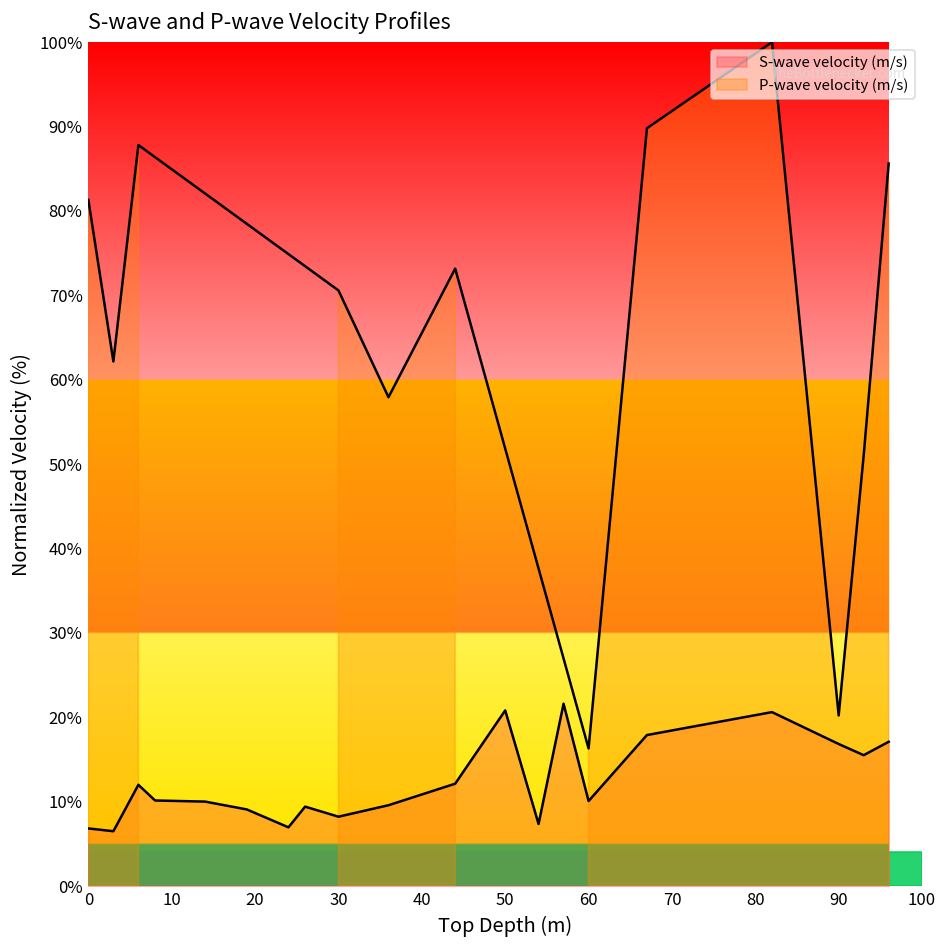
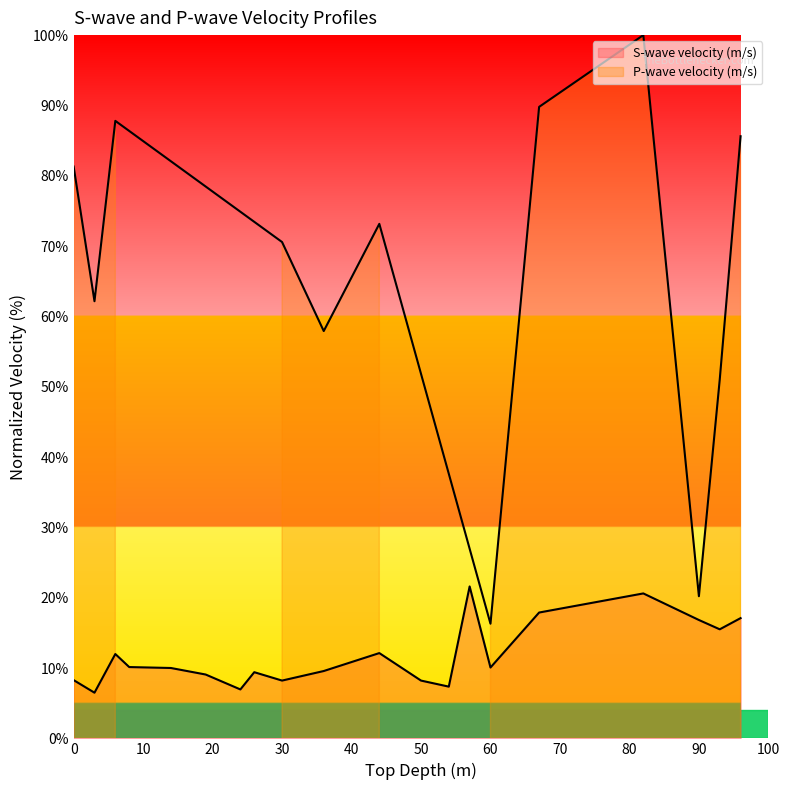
  {
    "S-wave velocity (m/s)": {
-     "0": "7%",
+     "0": "8%",
      "30": "8%",
-     "50": "21%",
+     "50": "8%",
      "60": "10%",
      "90": "17%"
    }
  }
